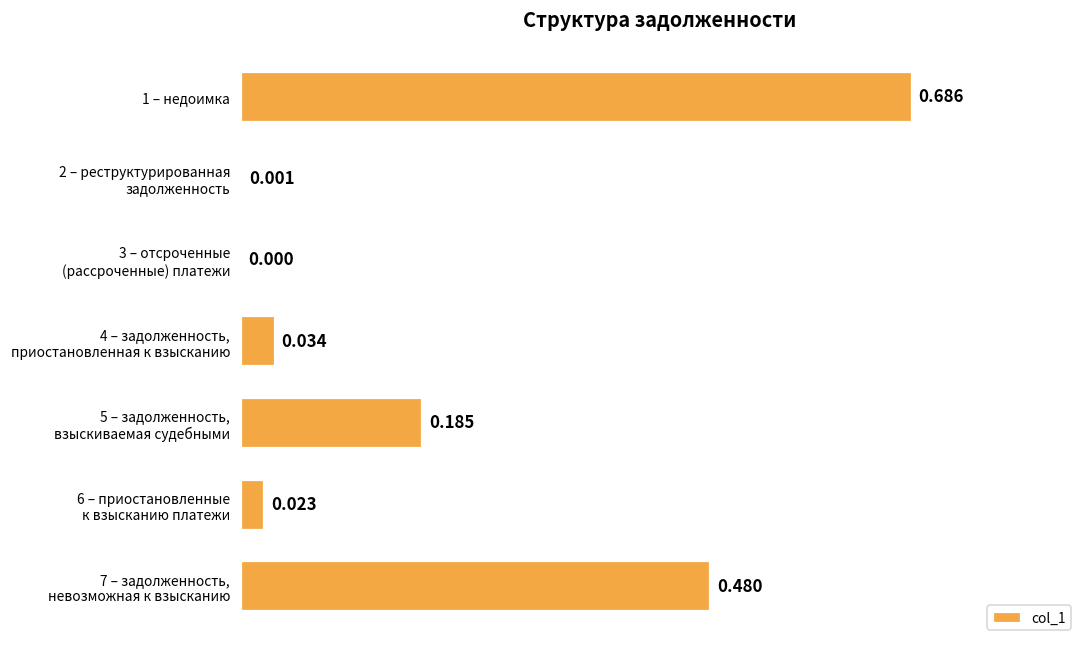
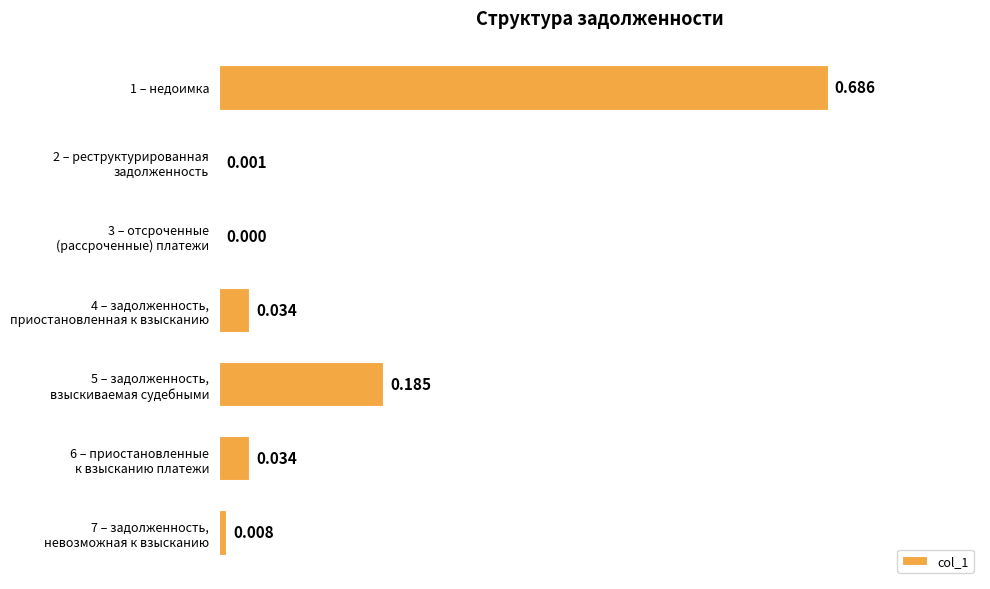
  {
    "1 – недоимка": 0.686,
    "2 – реструктурированная задолженность": 0.001,
    "3 – отсроченные (рассроченные) платежи": 0.000,
    "4 – задолженность, приостановленная к взысканию": 0.034,
    "5 – задолженность, взыскиваемая судебными": 0.185,
-   "6 – приостановленные к взысканию платежи": 0.023,
-   "7 – задолженность, невозможная к взысканию": 0.480
+   "6 – приостановленные к взысканию платежи": 0.034,
+   "7 – задолженность, невозможная к взысканию": 0.008
  }
